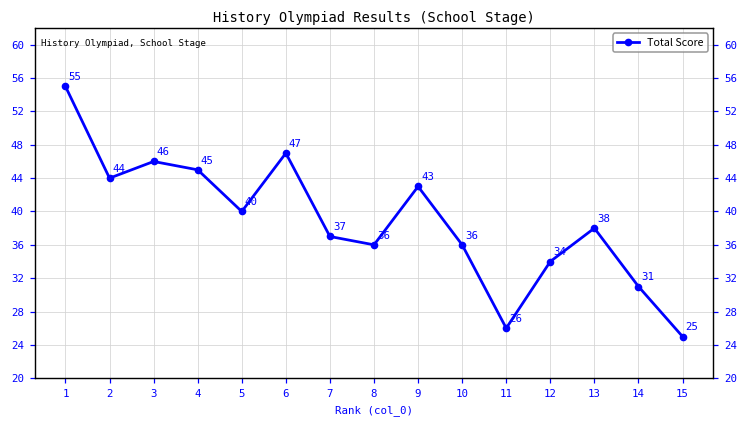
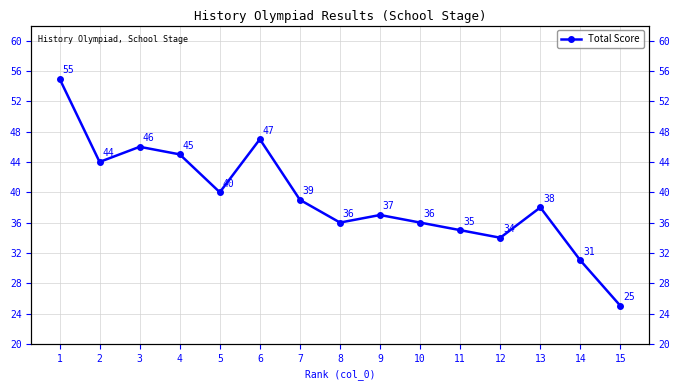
  {
    "1": 55,
    "2": 44,
    "3": 46,
    "4": 45,
    "5": 40,
    "6": 47,
-   "7": 37,
+   "7": 39,
    "8": 36,
-   "9": 43,
+   "9": 37,
    "10": 36,
-   "11": 26,
+   "11": 35,
    "12": 34,
    "13": 38,
    "14": 31,
    "15": 25
  }
